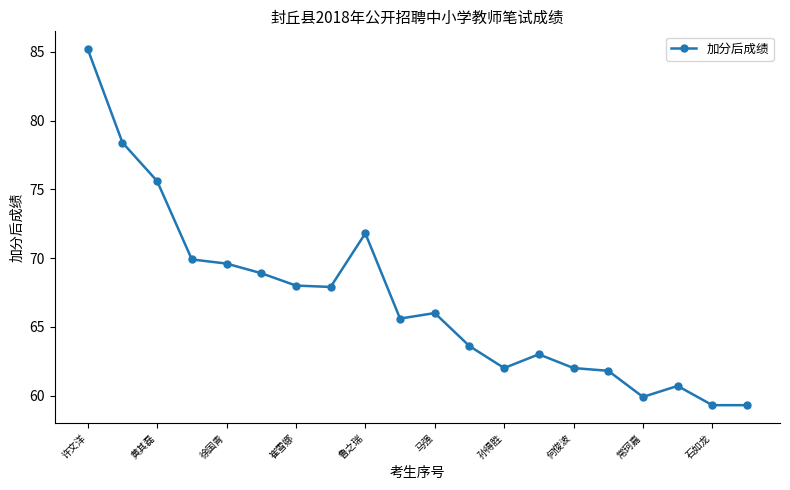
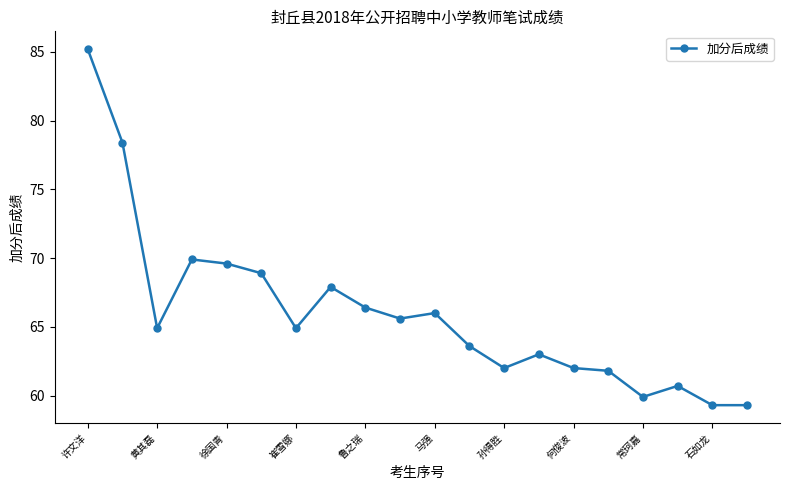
  {
    "许文洋": 85.2,
-   "黄其磊": 75.6,
+   "黄其磊": 64.9,
    "徐国青": 69.6,
-   "崔雪娜": 68.0,
-   "鲁之瑞": 71.8,
+   "崔雪娜": 64.9,
+   "鲁之瑞": 66.4,
    "马强": 66.0,
    "孙得胜": 62.0,
    "何俊波": 62.0,
    "常珂嘉": 59.9,
    "石如龙": 59.3
  }
